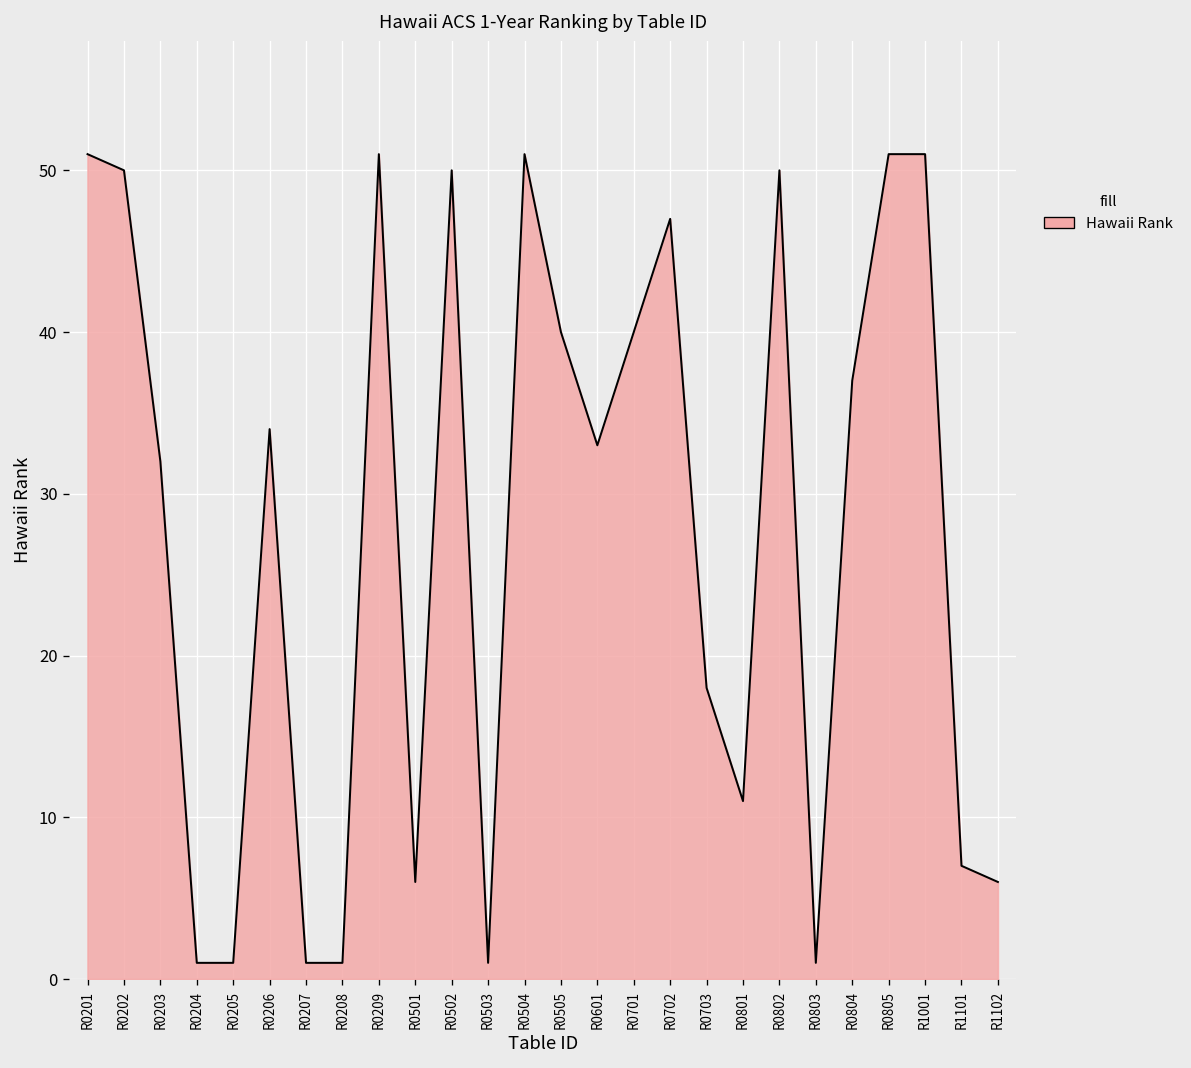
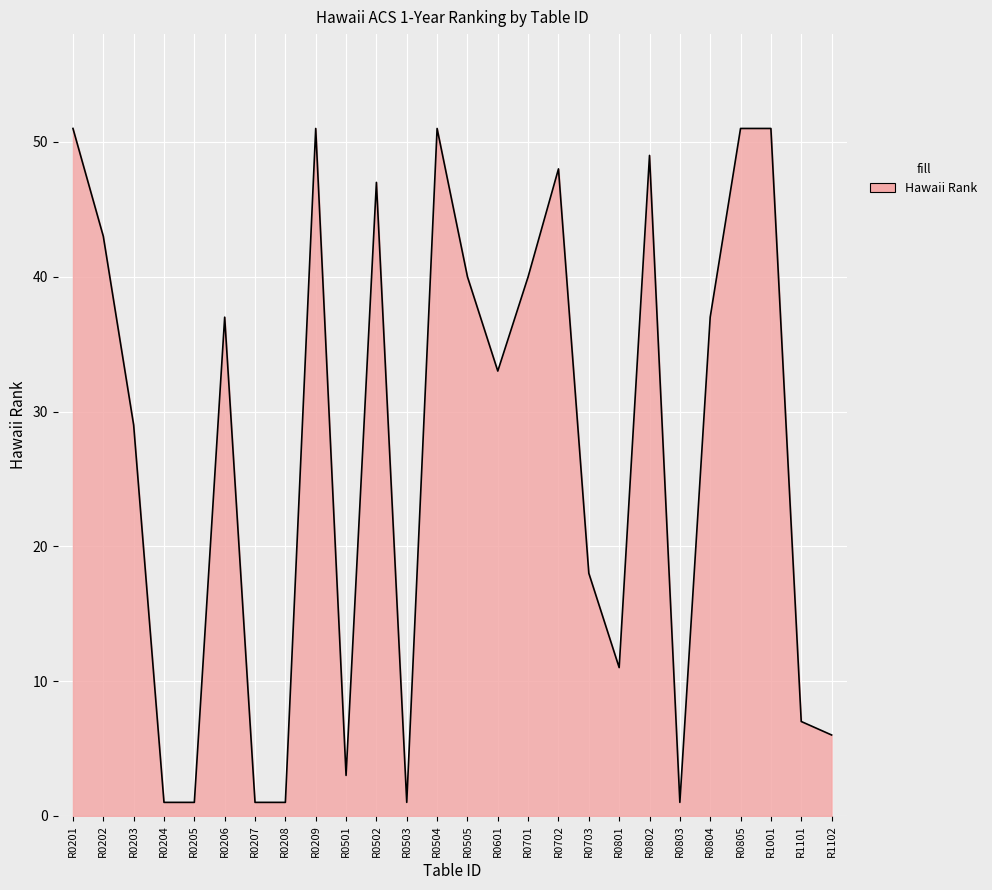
  {
    "R0201": 51,
-   "R0202": 50,
-   "R0203": 32,
+   "R0202": 43,
+   "R0203": 29,
    "R0204": 1,
    "R0205": 1,
-   "R0206": 34,
+   "R0206": 37,
    "R0207": 1,
    "R0208": 1,
    "R0209": 51,
-   "R0501": 6,
-   "R0502": 50,
+   "R0501": 3,
+   "R0502": 47,
    "R0503": 1,
    "R0504": 51,
    "R0505": 40,
    "R0601": 33,
    "R0701": 40,
-   "R0702": 47,
+   "R0702": 48,
    "R0703": 18,
    "R0801": 11,
-   "R0802": 50,
+   "R0802": 49,
    "R0803": 1,
    "R0804": 37,
    "R0805": 51,
    "R1001": 51,
    "R1101": 7,
    "R1102": 6
  }
